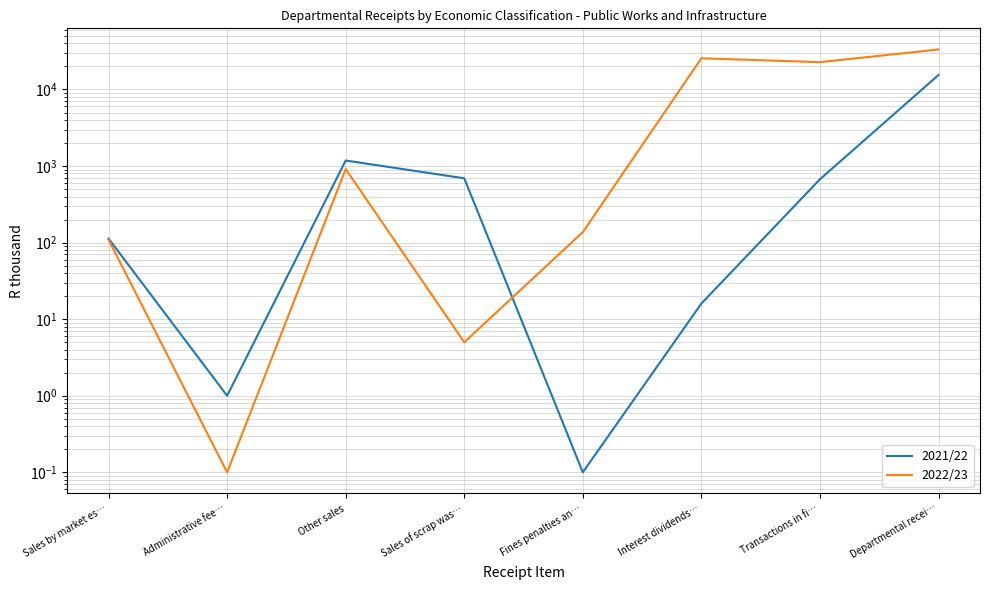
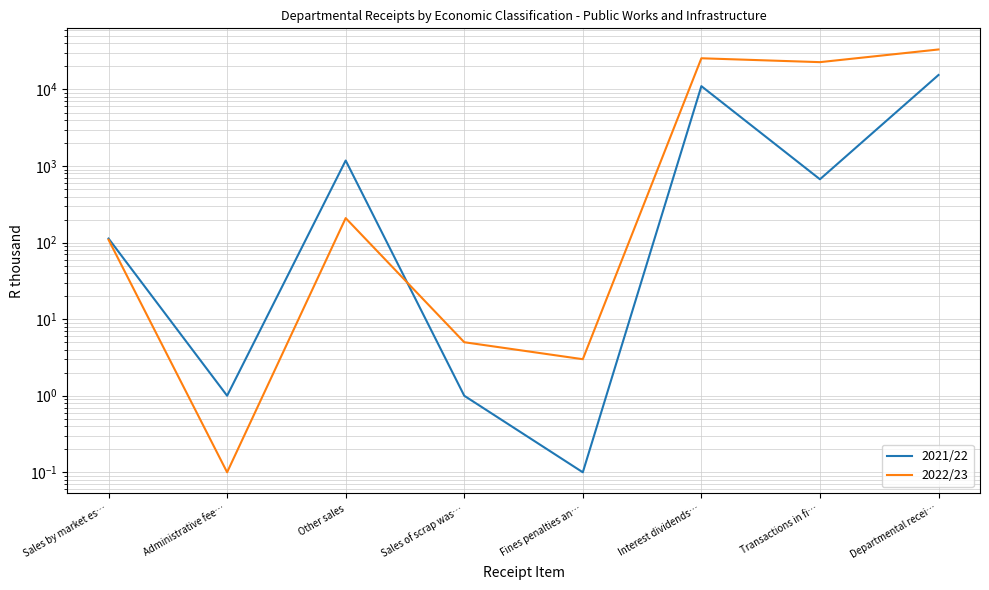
  {
    "2021/22": {
      "Administrative fee…": 1,
      "Other sales": 1200,
-     "Sales of scrap was…": 700,
+     "Sales of scrap was…": 1,
      "Fines penalties an…": 0.10,
-     "Interest dividends…": 16,
+     "Interest dividends…": 11000,
      "Transactions in fi…": 700,
      "Departmental recei…": 15000
    },
    "2022/23": {
      "Administrative fee…": 0.10,
-     "Other sales": 900,
+     "Other sales": 210,
      "Sales of scrap was…": 5,
-     "Fines penalties an…": 140,
+     "Fines penalties an…": 3,
      "Interest dividends…": 26000,
      "Transactions in fi…": 23000,
      "Departmental recei…": 30000
    }
  }
